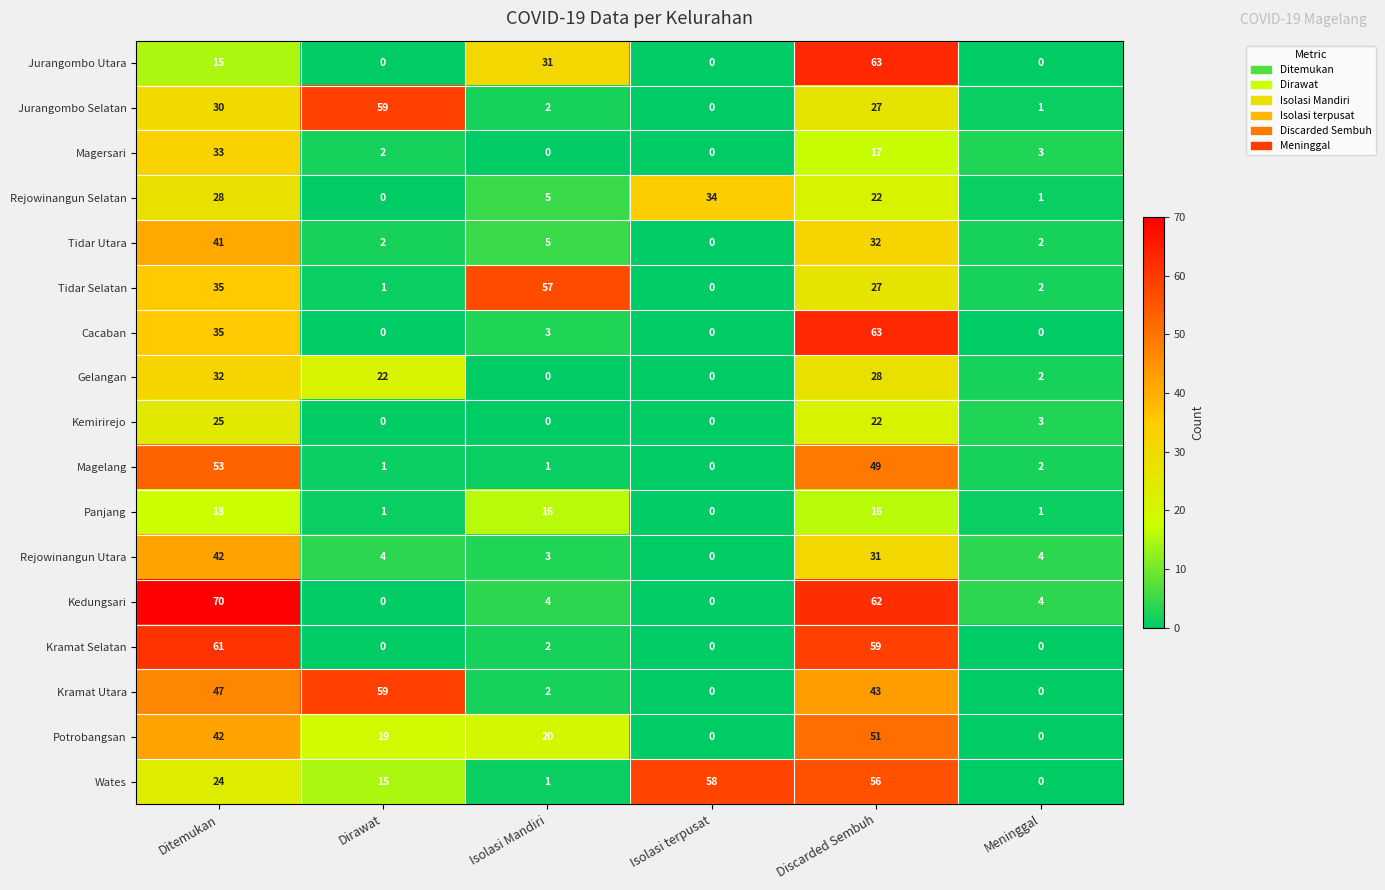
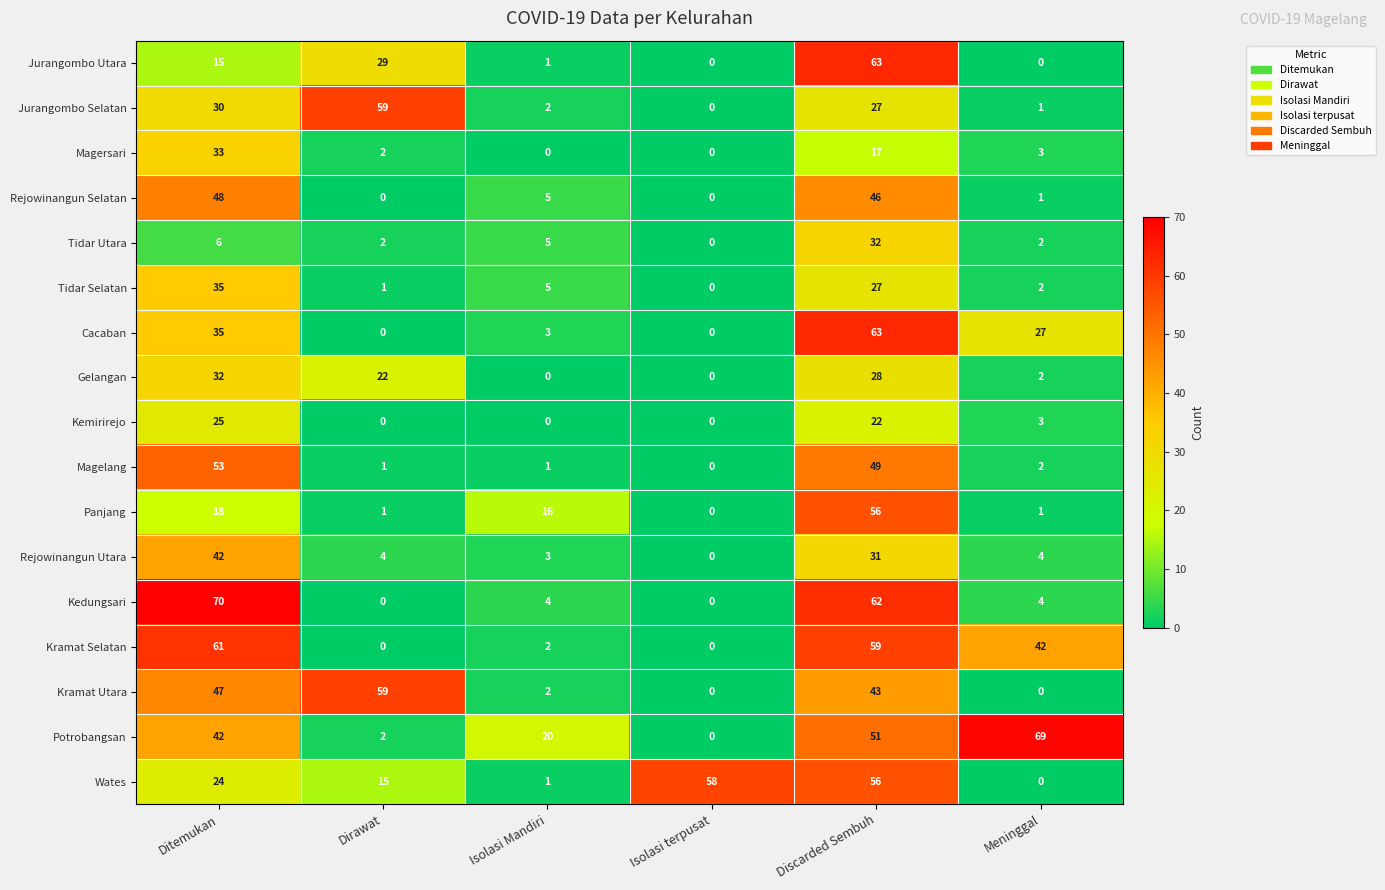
  {
    "Jurangombo Utara": {
      "Ditemukan": 15,
-     "Dirawat": 0,
-     "Isolasi Mandiri": 31,
+     "Dirawat": 29,
+     "Isolasi Mandiri": 1,
      "Isolasi terpusat": 0,
      "Discarded Sembuh": 63,
      "Meninggal": 0
    },
    "Jurangombo Selatan": {
      "Ditemukan": 30,
      "Dirawat": 59,
      "Isolasi Mandiri": 2,
      "Isolasi terpusat": 0,
      "Discarded Sembuh": 27,
      "Meninggal": 1
    },
    "Magersari": {
      "Ditemukan": 33,
      "Dirawat": 2,
      "Isolasi Mandiri": 0,
      "Isolasi terpusat": 0,
      "Discarded Sembuh": 17,
      "Meninggal": 3
    },
    "Rejowinangun Selatan": {
-     "Ditemukan": 28,
+     "Ditemukan": 48,
      "Dirawat": 0,
      "Isolasi Mandiri": 5,
-     "Isolasi terpusat": 34,
-     "Discarded Sembuh": 22,
+     "Isolasi terpusat": 0,
+     "Discarded Sembuh": 46,
      "Meninggal": 1
    },
    "Tidar Utara": {
-     "Ditemukan": 41,
+     "Ditemukan": 6,
      "Dirawat": 2,
      "Isolasi Mandiri": 5,
      "Isolasi terpusat": 0,
      "Discarded Sembuh": 32,
      "Meninggal": 2
    },
    "Tidar Selatan": {
      "Ditemukan": 35,
      "Dirawat": 1,
-     "Isolasi Mandiri": 57,
+     "Isolasi Mandiri": 5,
      "Isolasi terpusat": 0,
      "Discarded Sembuh": 27,
      "Meninggal": 2
    },
    "Cacaban": {
      "Ditemukan": 35,
      "Dirawat": 0,
      "Isolasi Mandiri": 3,
      "Isolasi terpusat": 0,
      "Discarded Sembuh": 63,
-     "Meninggal": 0
+     "Meninggal": 27
    },
    "Gelangan": {
      "Ditemukan": 32,
      "Dirawat": 22,
      "Isolasi Mandiri": 0,
      "Isolasi terpusat": 0,
      "Discarded Sembuh": 28,
      "Meninggal": 2
    },
    "Kemirirejo": {
      "Ditemukan": 25,
      "Dirawat": 0,
      "Isolasi Mandiri": 0,
      "Isolasi terpusat": 0,
      "Discarded Sembuh": 22,
      "Meninggal": 3
    },
    "Magelang": {
      "Ditemukan": 53,
      "Dirawat": 1,
      "Isolasi Mandiri": 1,
      "Isolasi terpusat": 0,
      "Discarded Sembuh": 49,
      "Meninggal": 2
    },
    "Panjang": {
      "Ditemukan": 18,
      "Dirawat": 1,
      "Isolasi Mandiri": 16,
      "Isolasi terpusat": 0,
-     "Discarded Sembuh": 16,
+     "Discarded Sembuh": 56,
      "Meninggal": 1
    },
    "Rejowinangun Utara": {
      "Ditemukan": 42,
      "Dirawat": 4,
      "Isolasi Mandiri": 3,
      "Isolasi terpusat": 0,
      "Discarded Sembuh": 31,
      "Meninggal": 4
    },
    "Kedungsari": {
      "Ditemukan": 70,
      "Dirawat": 0,
      "Isolasi Mandiri": 4,
      "Isolasi terpusat": 0,
      "Discarded Sembuh": 62,
      "Meninggal": 4
    },
    "Kramat Selatan": {
      "Ditemukan": 61,
      "Dirawat": 0,
      "Isolasi Mandiri": 2,
      "Isolasi terpusat": 0,
      "Discarded Sembuh": 59,
-     "Meninggal": 0
+     "Meninggal": 42
    },
    "Kramat Utara": {
      "Ditemukan": 47,
      "Dirawat": 59,
      "Isolasi Mandiri": 2,
      "Isolasi terpusat": 0,
      "Discarded Sembuh": 43,
      "Meninggal": 0
    },
    "Potrobangsan": {
      "Ditemukan": 42,
-     "Dirawat": 19,
+     "Dirawat": 2,
      "Isolasi Mandiri": 20,
      "Isolasi terpusat": 0,
      "Discarded Sembuh": 51,
-     "Meninggal": 0
+     "Meninggal": 69
    },
    "Wates": {
      "Ditemukan": 24,
      "Dirawat": 15,
      "Isolasi Mandiri": 1,
      "Isolasi terpusat": 58,
      "Discarded Sembuh": 56,
      "Meninggal": 0
    }
  }
